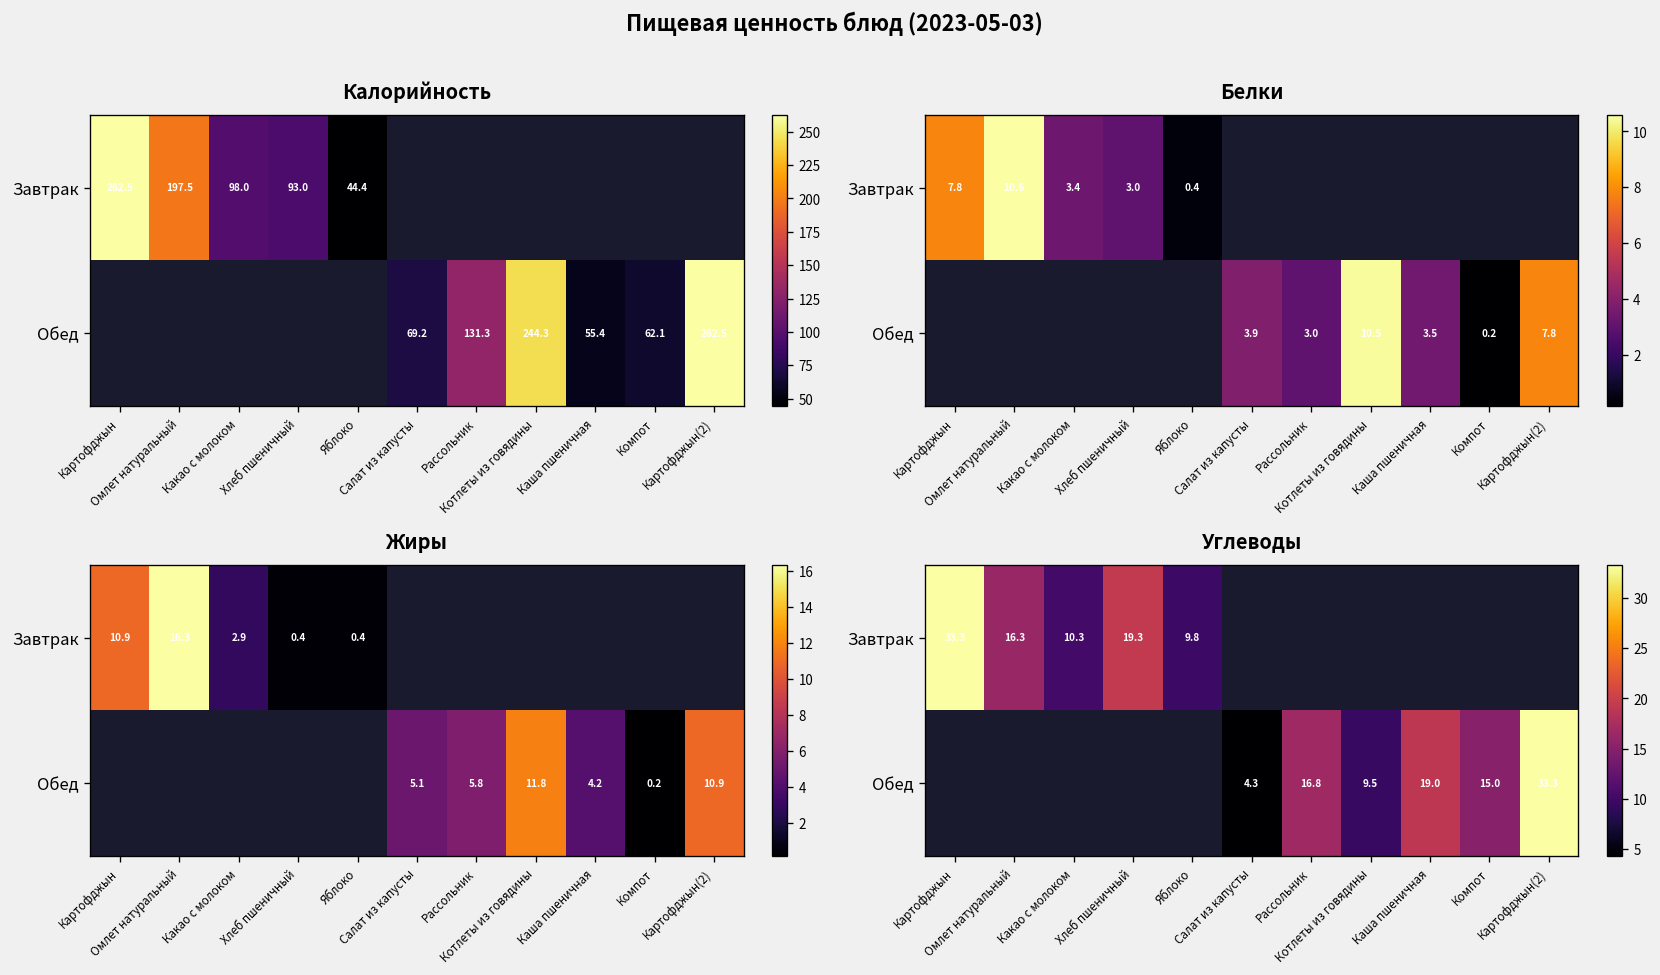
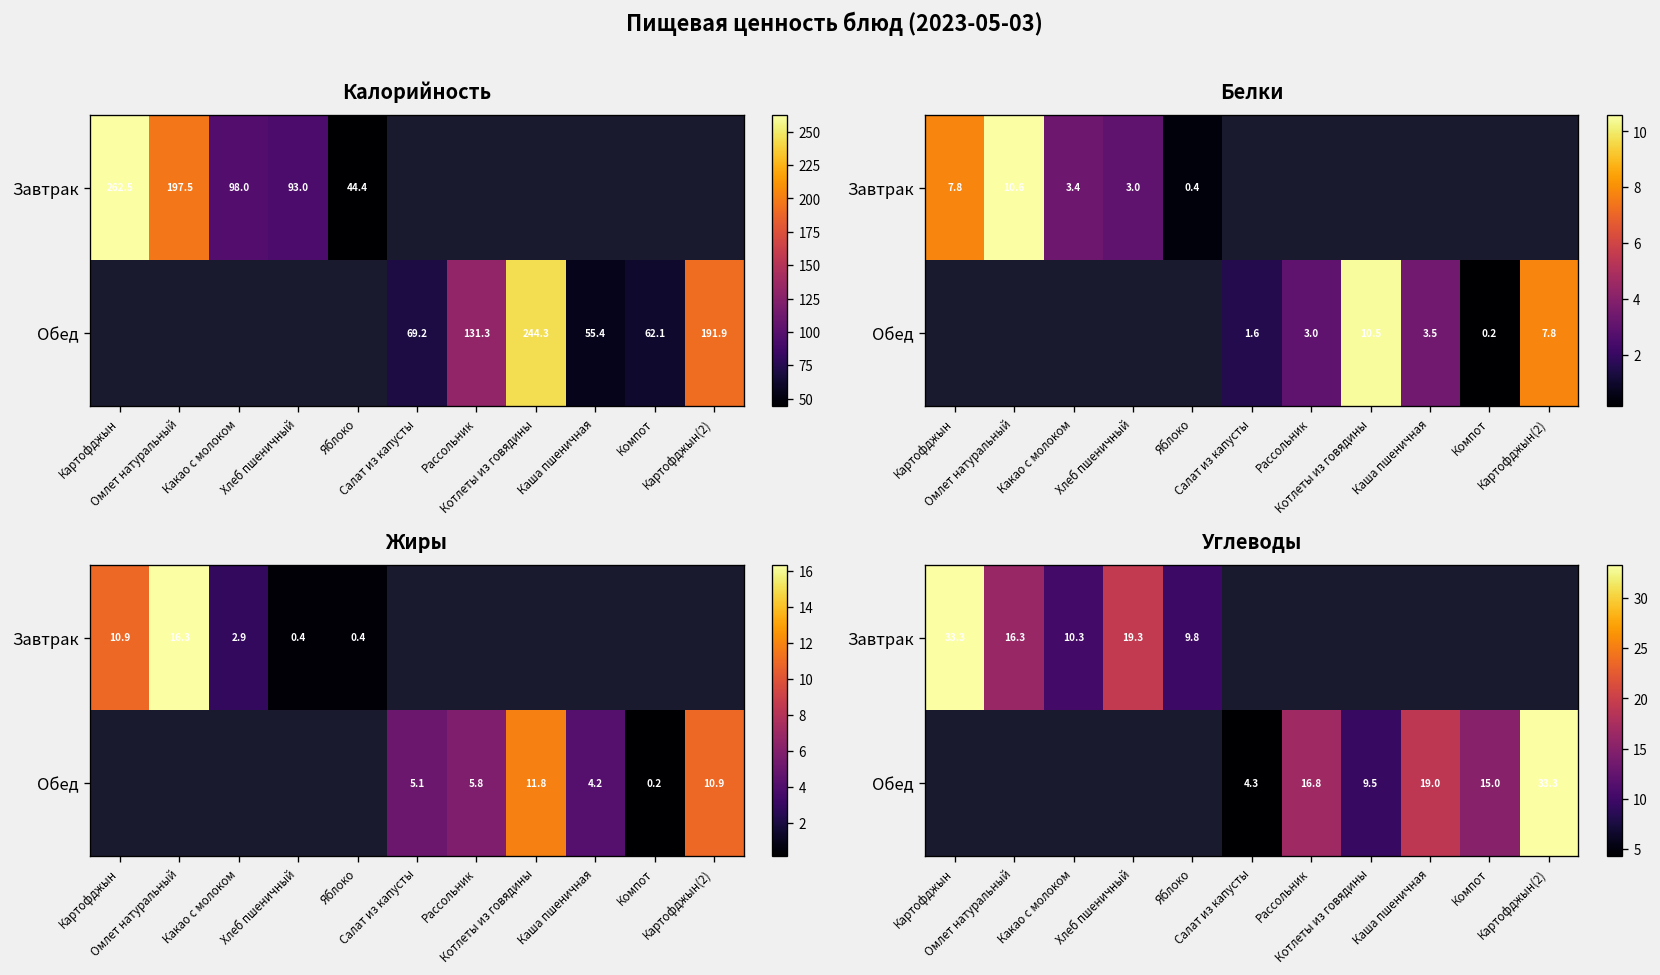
  {
    "Калорийность": {
      "Завтрак": {
        "Картофджын": 262.5,
        "Омлет натуральный": 197.5,
        "Какао с молоком": 98.0,
        "Хлеб пшеничный": 93.0,
        "Яблоко": 44.4
      },
      "Обед": {
        "Салат из капусты": 69.2,
        "Рассольник": 131.3,
        "Котлеты из говядины": 244.3,
        "Каша пшеничная": 55.4,
        "Компот": 62.1,
-       "Картофджын(2)": 262.5
+       "Картофджын(2)": 191.9
      }
    },
    "Белки": {
      "Завтрак": {
        "Картофджын": 7.8,
        "Омлет натуральный": 10.6,
        "Какао с молоком": 3.4,
        "Хлеб пшеничный": 3.0,
        "Яблоко": 0.4
      },
      "Обед": {
-       "Салат из капусты": 3.9,
+       "Салат из капусты": 1.6,
        "Рассольник": 3.0,
        "Котлеты из говядины": 10.5,
        "Каша пшеничная": 3.5,
        "Компот": 0.2,
        "Картофджын(2)": 7.8
      }
    },
    "Жиры": {
      "Завтрак": {
        "Картофджын": 10.9,
        "Омлет натуральный": 16.3,
        "Какао с молоком": 2.9,
        "Хлеб пшеничный": 0.4,
        "Яблоко": 0.4
      },
      "Обед": {
        "Салат из капусты": 5.1,
        "Рассольник": 5.8,
        "Котлеты из говядины": 11.8,
        "Каша пшеничная": 4.2,
        "Компот": 0.2,
        "Картофджын(2)": 10.9
      }
    },
    "Углеводы": {
      "Завтрак": {
        "Картофджын": 33.3,
        "Омлет натуральный": 16.3,
        "Какао с молоком": 10.3,
        "Хлеб пшеничный": 19.3,
        "Яблоко": 9.8
      },
      "Обед": {
        "Салат из капусты": 4.3,
        "Рассольник": 16.8,
        "Котлеты из говядины": 9.5,
        "Каша пшеничная": 19.0,
        "Компот": 15.0,
        "Картофджын(2)": 33.3
      }
    }
  }
